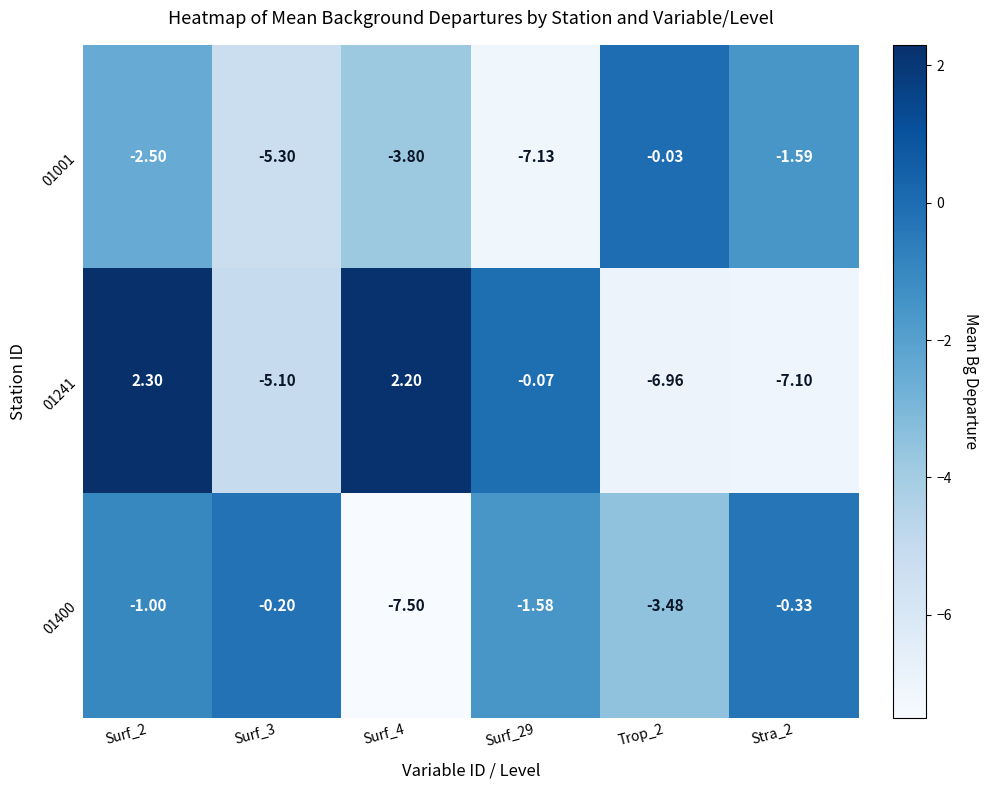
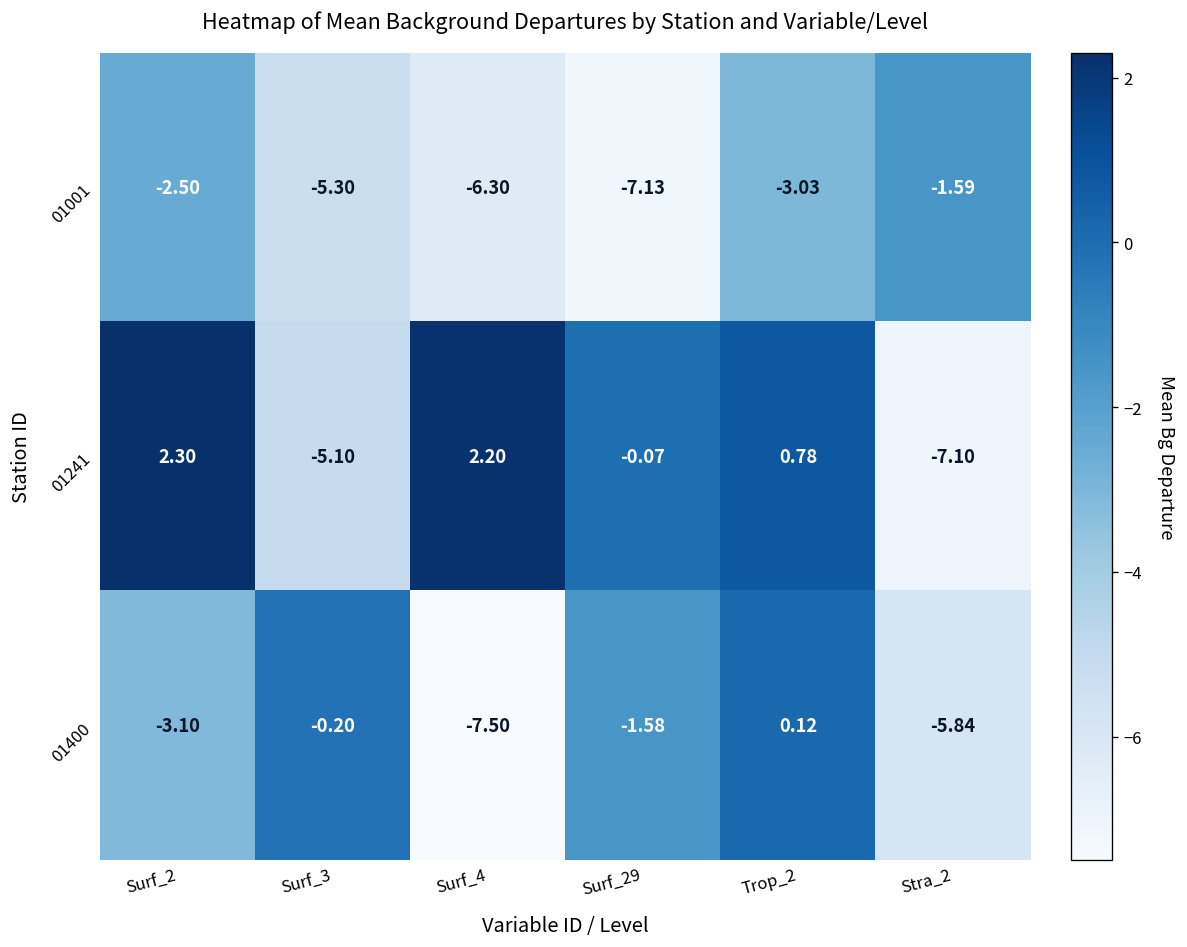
  {
    "01001": {
      "Surf_2": -2.50,
      "Surf_3": -5.30,
-     "Surf_4": -3.80,
+     "Surf_4": -6.30,
      "Surf_29": -7.13,
-     "Trop_2": -0.03,
+     "Trop_2": -3.03,
      "Stra_2": -1.59
    },
    "01241": {
      "Surf_2": 2.30,
      "Surf_3": -5.10,
      "Surf_4": 2.20,
      "Surf_29": -0.07,
-     "Trop_2": -6.96,
+     "Trop_2": 0.78,
      "Stra_2": -7.10
    },
    "01400": {
-     "Surf_2": -1.00,
+     "Surf_2": -3.10,
      "Surf_3": -0.20,
      "Surf_4": -7.50,
      "Surf_29": -1.58,
-     "Trop_2": -3.48,
-     "Stra_2": -0.33
+     "Trop_2": 0.12,
+     "Stra_2": -5.84
    }
  }
